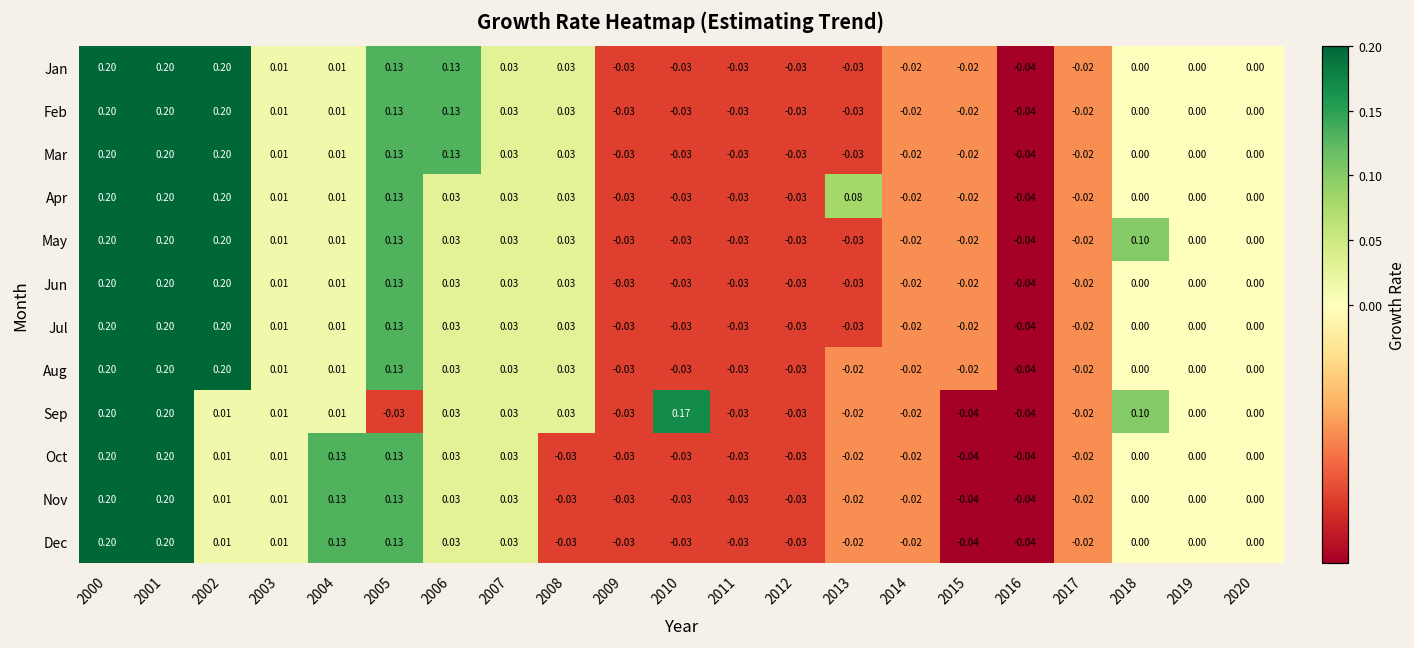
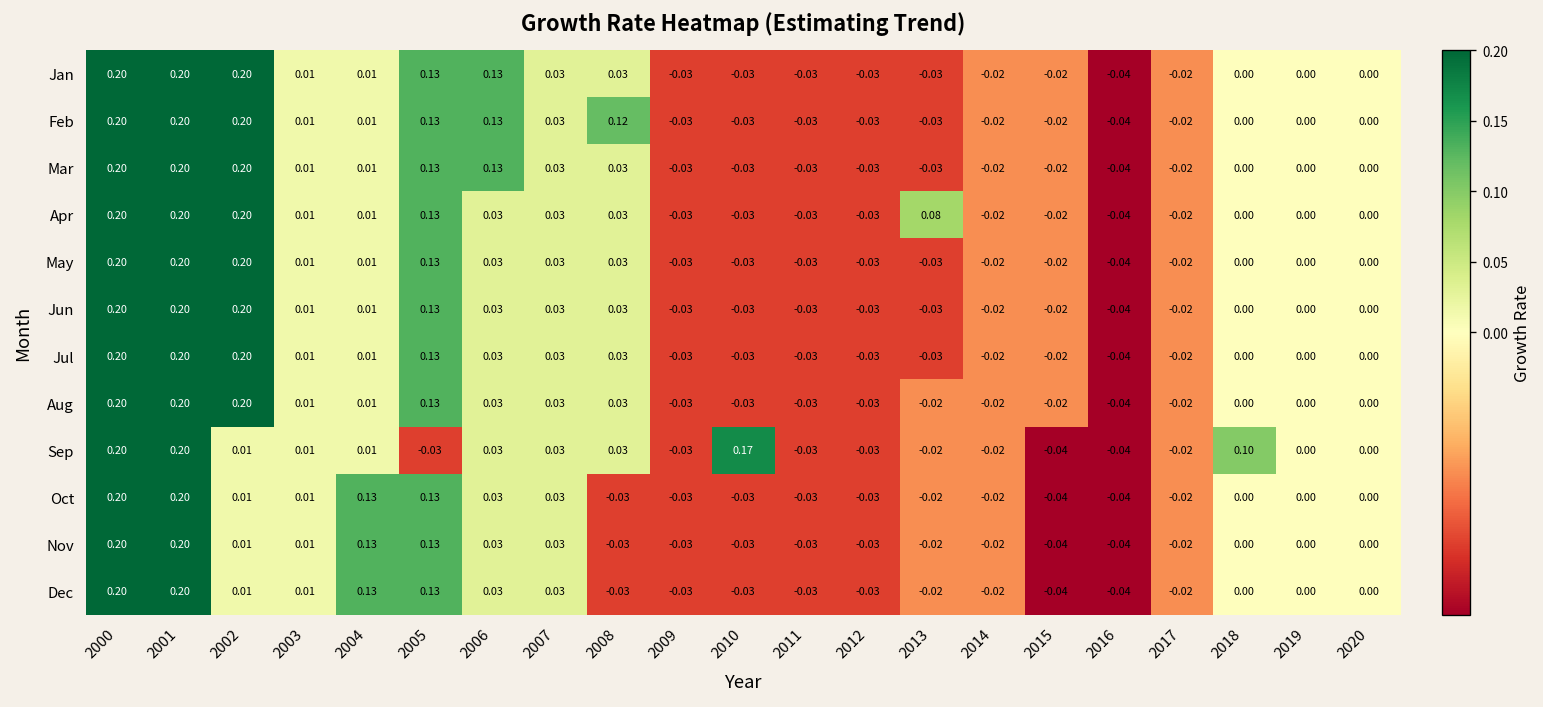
  {
    "Feb": {
      "2000": 0.20,
      "2001": 0.20,
      "2002": 0.20,
      "2003": 0.01,
      "2004": 0.01,
      "2005": 0.13,
      "2006": 0.13,
      "2007": 0.03,
-     "2008": 0.03,
+     "2008": 0.12,
      "2009": -0.03,
      "2010": -0.03,
      "2011": -0.03,
      "2012": -0.03,
      "2013": -0.03,
      "2014": -0.02,
      "2015": -0.02,
      "2016": -0.04,
      "2017": -0.02,
      "2018": 0.00,
      "2019": 0.00,
      "2020": 0.00
    },
    "May": {
      "2000": 0.20,
      "2001": 0.20,
      "2002": 0.20,
      "2003": 0.01,
      "2004": 0.01,
      "2005": 0.13,
      "2006": 0.03,
      "2007": 0.03,
      "2008": 0.03,
      "2009": -0.03,
      "2010": -0.03,
      "2011": -0.03,
      "2012": -0.03,
      "2013": -0.03,
      "2014": -0.02,
      "2015": -0.02,
      "2016": -0.04,
      "2017": -0.02,
-     "2018": 0.10,
+     "2018": 0.00,
      "2019": 0.00,
      "2020": 0.00
    }
  }
